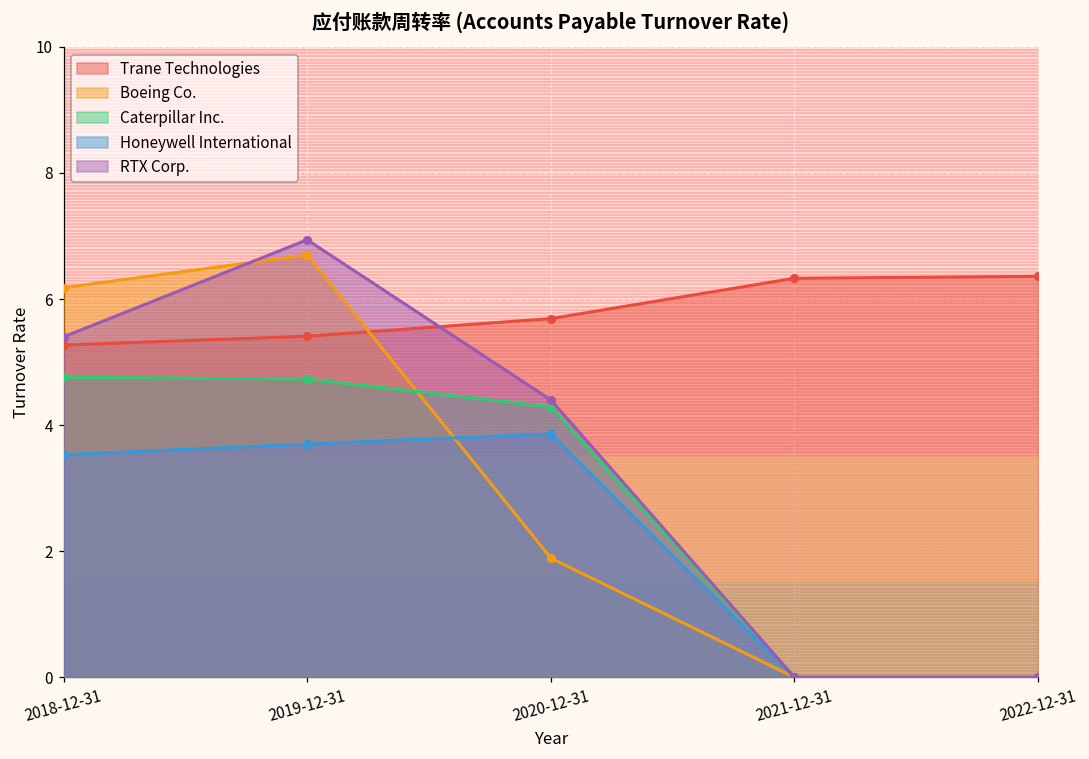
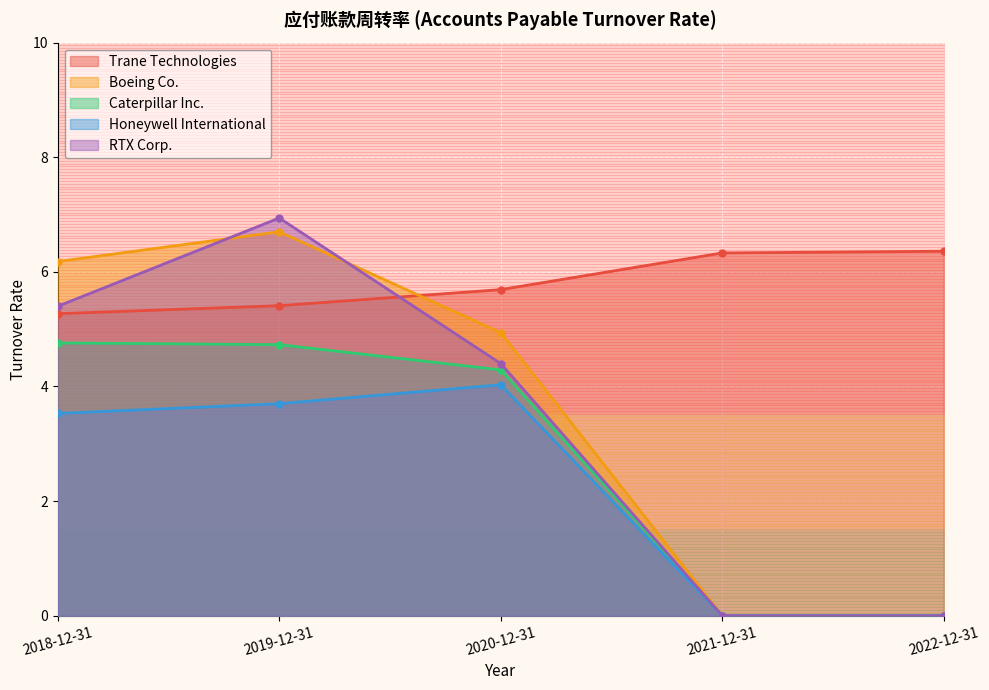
  {
    "Boeing Co.": {
      "2019-12-31": 6.7,
-     "2020-12-31": 1.9
+     "2020-12-31": 4.9
    },
    "Caterpillar Inc.": {
      "2019-12-31": 4.7,
      "2020-12-31": 4.3
    },
    "Honeywell International": {
      "2019-12-31": 3.7,
-     "2020-12-31": 3.9
+     "2020-12-31": 4.0
    },
    "RTX Corp.": {
      "2019-12-31": 6.9,
      "2020-12-31": 4.4
    }
  }
